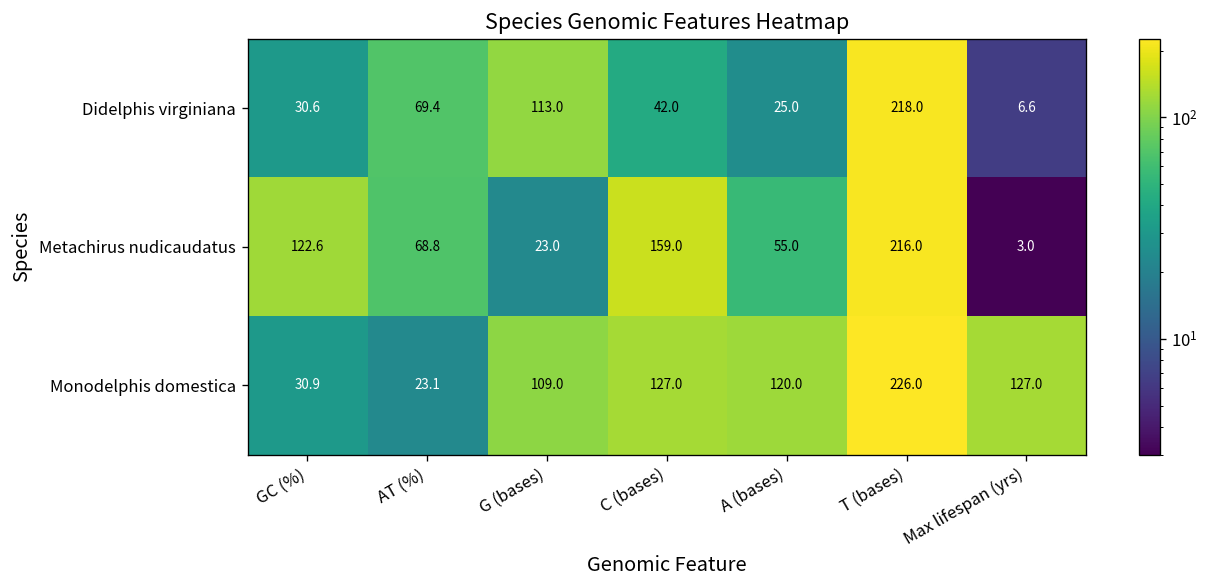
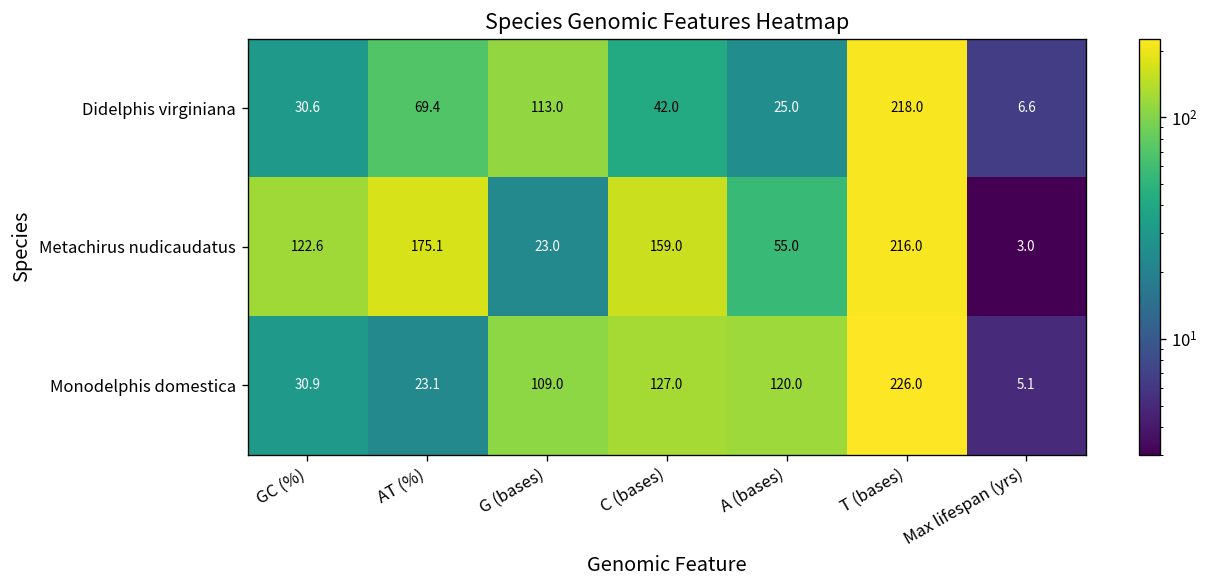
  {
    "Didelphis virginiana": {
      "GC (%)": 30.6,
      "AT (%)": 69.4,
      "G (bases)": 113.0,
      "C (bases)": 42.0,
      "A (bases)": 25.0,
      "T (bases)": 218.0,
      "Max lifespan (yrs)": 6.6
    },
    "Metachirus nudicaudatus": {
      "GC (%)": 122.6,
-     "AT (%)": 68.8,
+     "AT (%)": 175.1,
      "G (bases)": 23.0,
      "C (bases)": 159.0,
      "A (bases)": 55.0,
      "T (bases)": 216.0,
      "Max lifespan (yrs)": 3.0
    },
    "Monodelphis domestica": {
      "GC (%)": 30.9,
      "AT (%)": 23.1,
      "G (bases)": 109.0,
      "C (bases)": 127.0,
      "A (bases)": 120.0,
      "T (bases)": 226.0,
-     "Max lifespan (yrs)": 127.0
+     "Max lifespan (yrs)": 5.1
    }
  }
